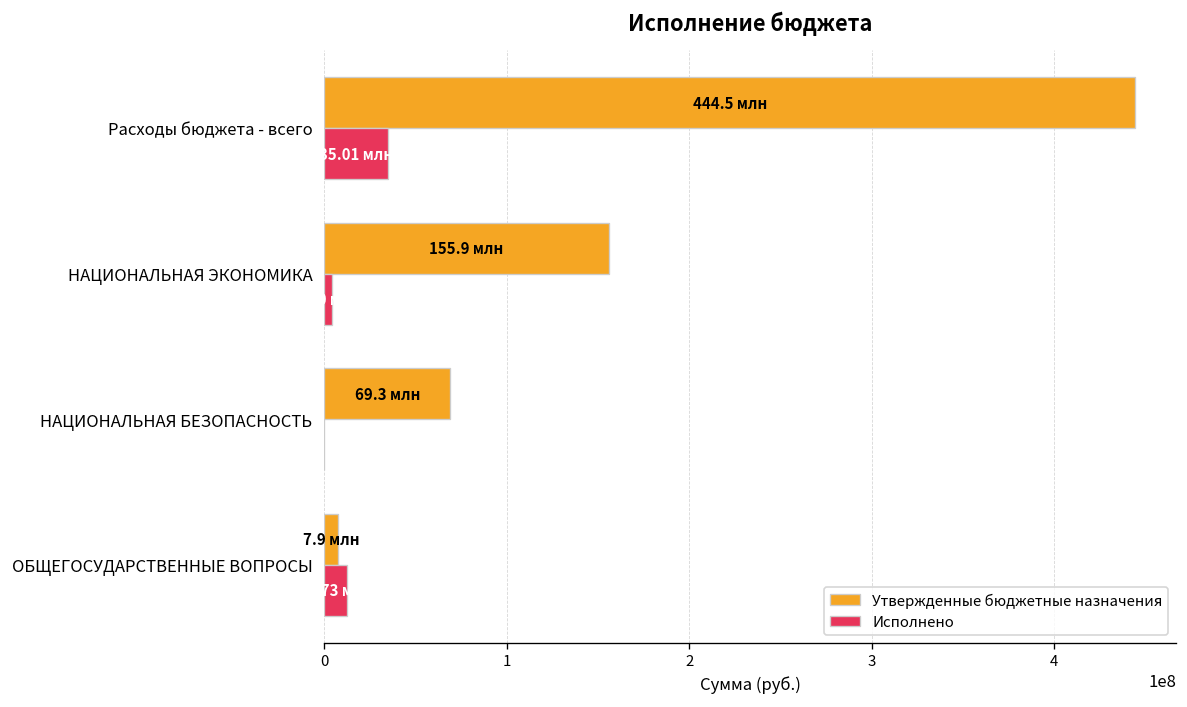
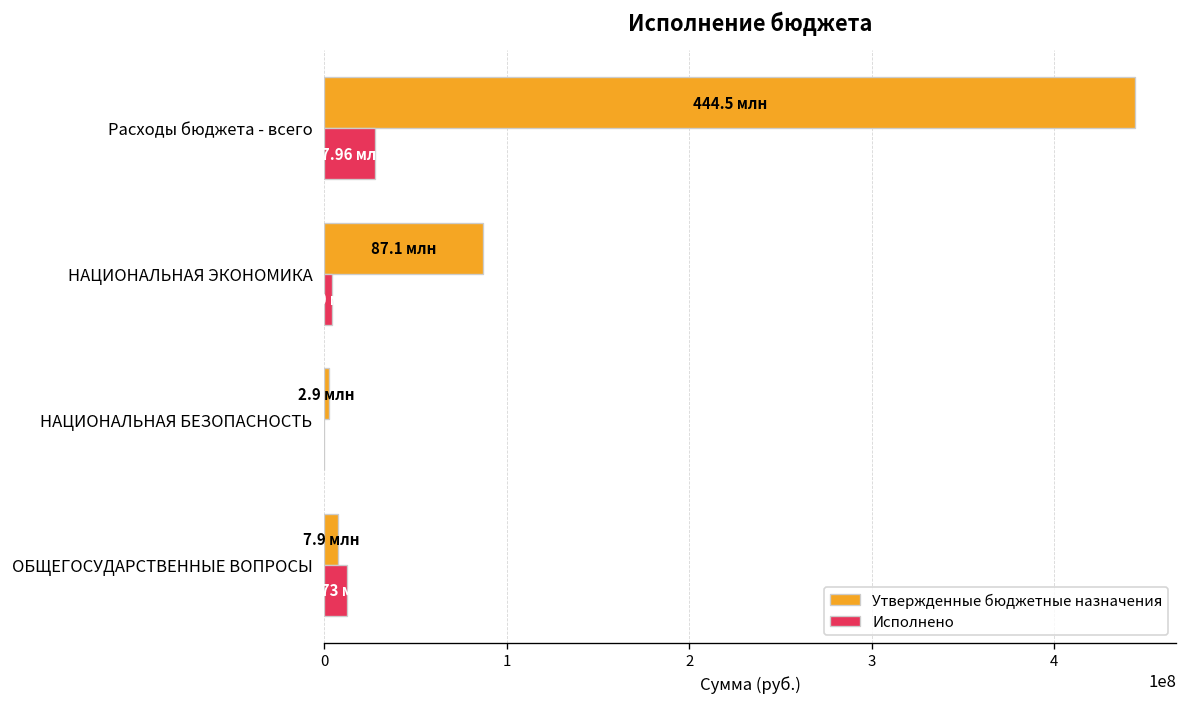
  {
    "Утвержденные бюджетные назначения": {
-     "НАЦИОНАЛЬНАЯ ЭКОНОМИКА": 155.9,
-     "НАЦИОНАЛЬНАЯ БЕЗОПАСНОСТЬ": 69.3
+     "НАЦИОНАЛЬНАЯ ЭКОНОМИКА": 87.1,
+     "НАЦИОНАЛЬНАЯ БЕЗОПАСНОСТЬ": 2.9
    },
    "Исполнено": {
-     "Расходы бюджета - всего": 35.01
+     "Расходы бюджета - всего": 27.96
    }
  }
